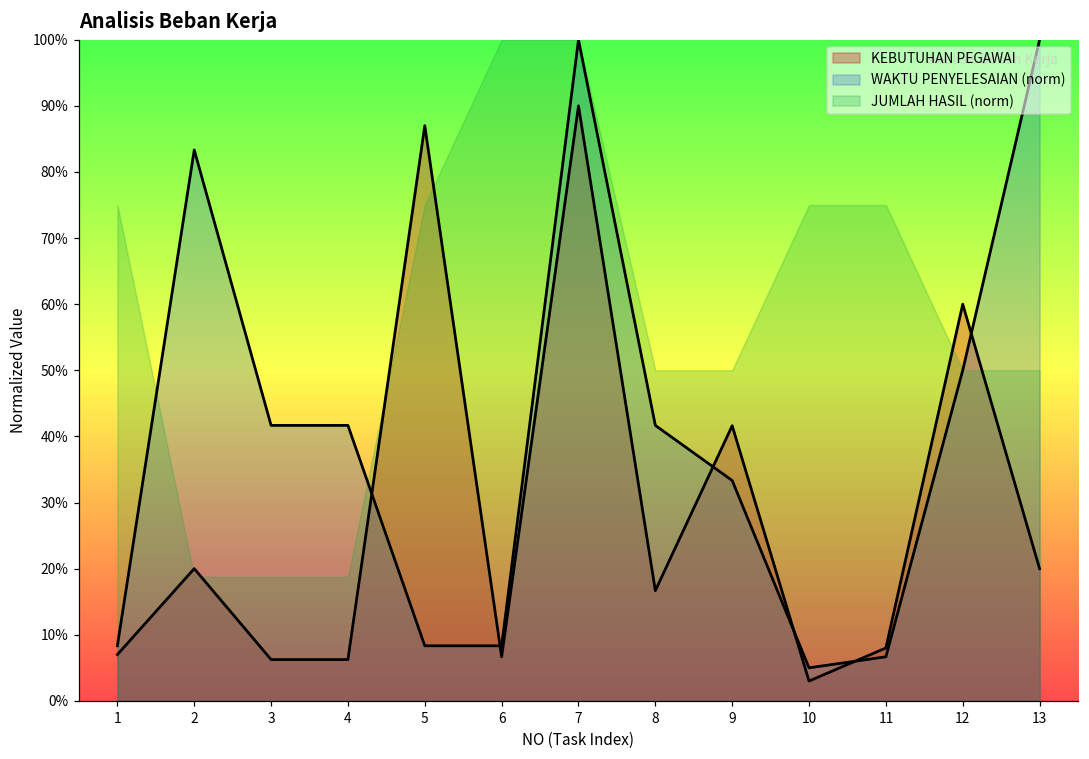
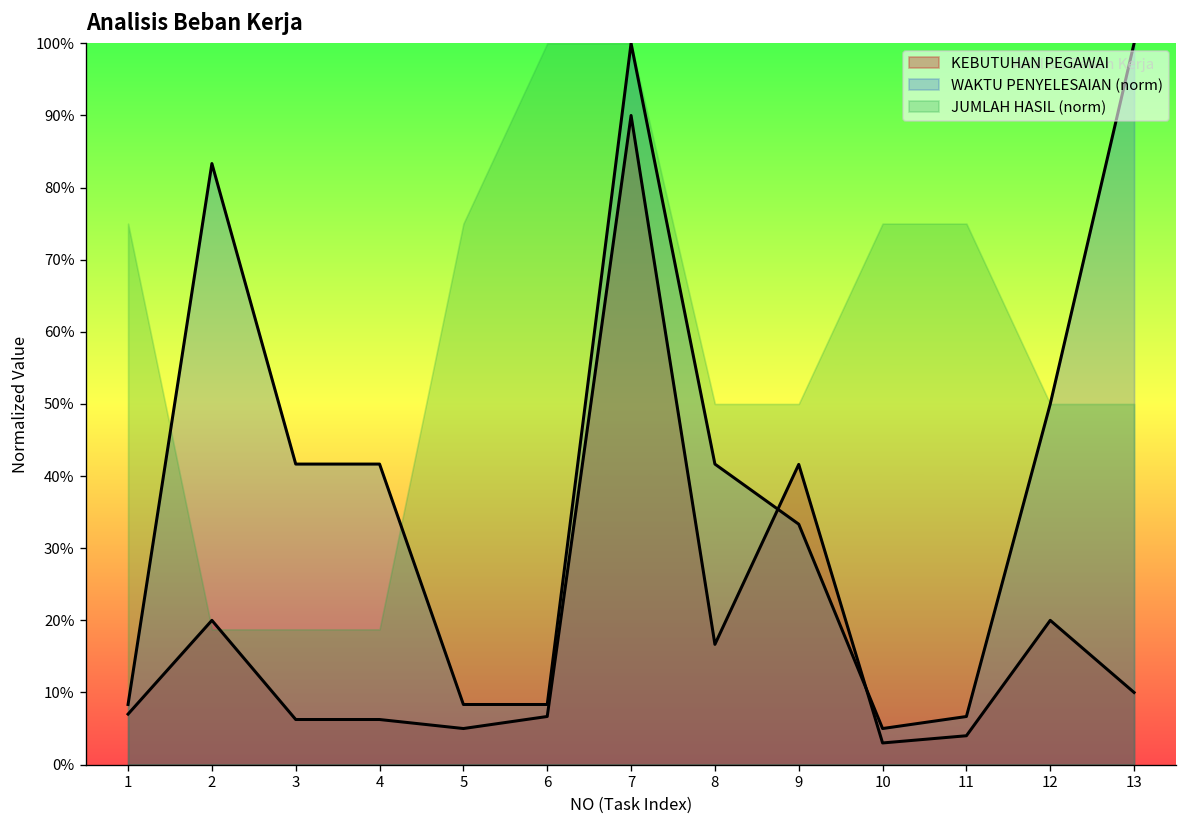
  {
    "KEBUTUHAN PEGAWAI": {
      "1": "7%",
      "2": "20%",
      "3": "6%",
      "4": "6%",
-     "5": "87%",
+     "5": "5%",
      "6": "7%",
      "7": "90%",
      "8": "17%",
      "9": "42%",
      "10": "3%",
-     "11": "8%",
-     "12": "60%",
-     "13": "20%"
+     "11": "4%",
+     "12": "20%",
+     "13": "10%"
    }
  }
